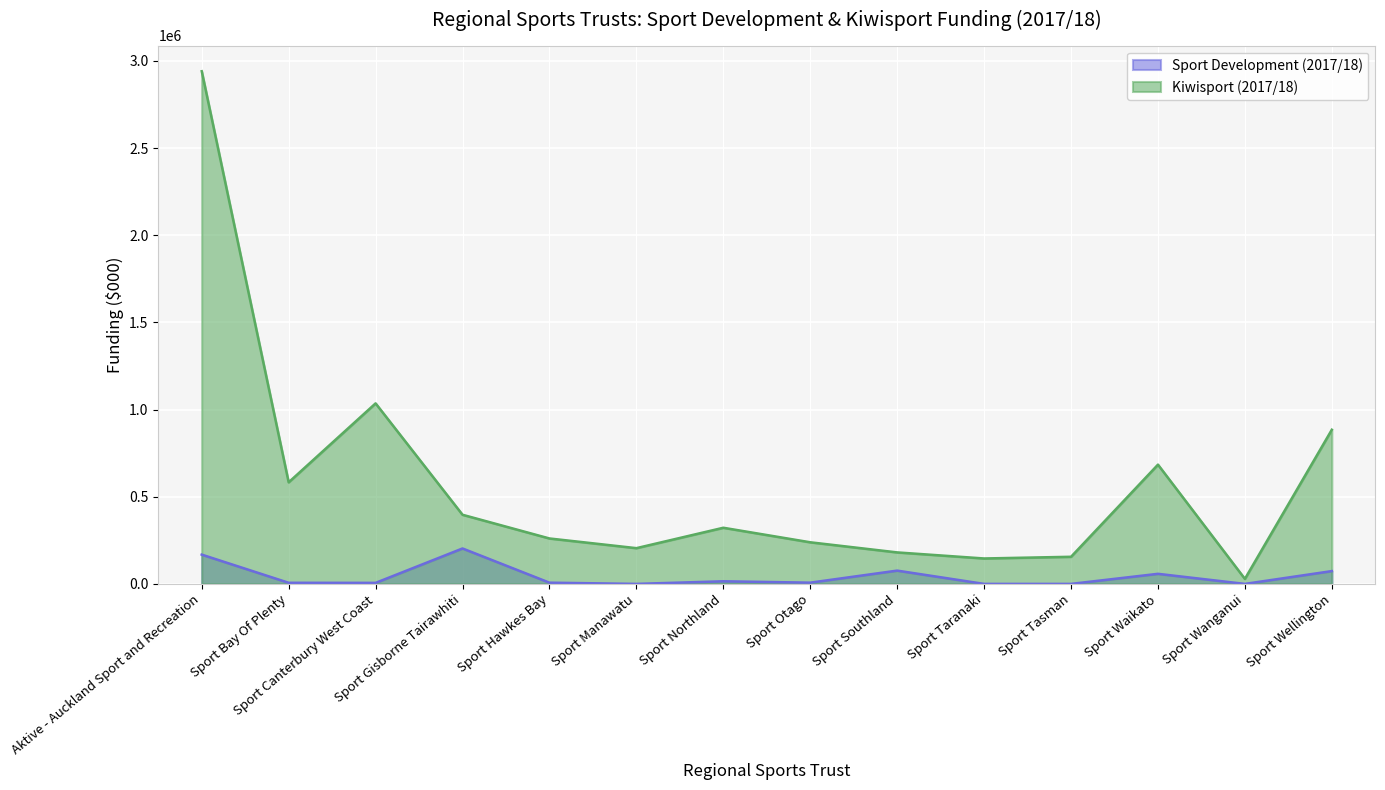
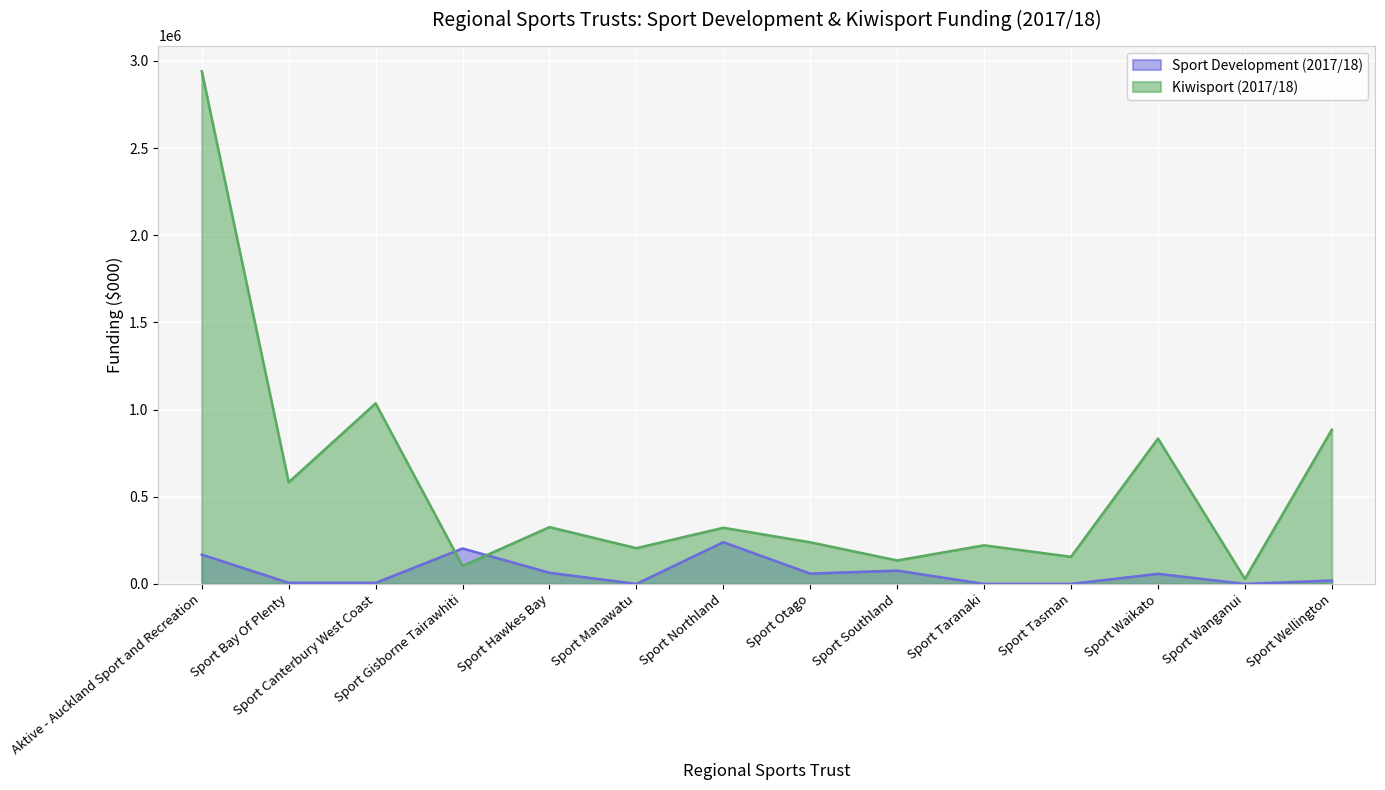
  {
    "Sport Development (2017/18)": {
      "Aktive - Auckland Sport and Recreation": 170000,
      "Sport Bay Of Plenty": 10000,
      "Sport Canterbury West Coast": 10000,
      "Sport Gisborne Tairawhiti": 200000,
-     "Sport Hawkes Bay": 10000,
+     "Sport Hawkes Bay": 60000,
      "Sport Manawatu": 0,
-     "Sport Northland": 20000,
-     "Sport Otago": 10000,
+     "Sport Northland": 240000,
+     "Sport Otago": 60000,
      "Sport Southland": 80000,
      "Sport Taranaki": 0,
      "Sport Tasman": 0,
      "Sport Waikato": 60000,
      "Sport Wanganui": 0,
-     "Sport Wellington": 70000
+     "Sport Wellington": 20000
    },
    "Kiwisport (2017/18)": {
      "Aktive - Auckland Sport and Recreation": 2940000,
      "Sport Bay Of Plenty": 580000,
      "Sport Canterbury West Coast": 1040000,
-     "Sport Gisborne Tairawhiti": 400000,
-     "Sport Hawkes Bay": 260000,
+     "Sport Gisborne Tairawhiti": 100000,
+     "Sport Hawkes Bay": 330000,
      "Sport Manawatu": 210000,
      "Sport Northland": 320000,
      "Sport Otago": 240000,
-     "Sport Southland": 180000,
-     "Sport Taranaki": 150000,
+     "Sport Southland": 130000,
+     "Sport Taranaki": 220000,
      "Sport Tasman": 160000,
-     "Sport Waikato": 680000,
+     "Sport Waikato": 830000,
      "Sport Wanganui": 30000,
      "Sport Wellington": 880000
    }
  }
